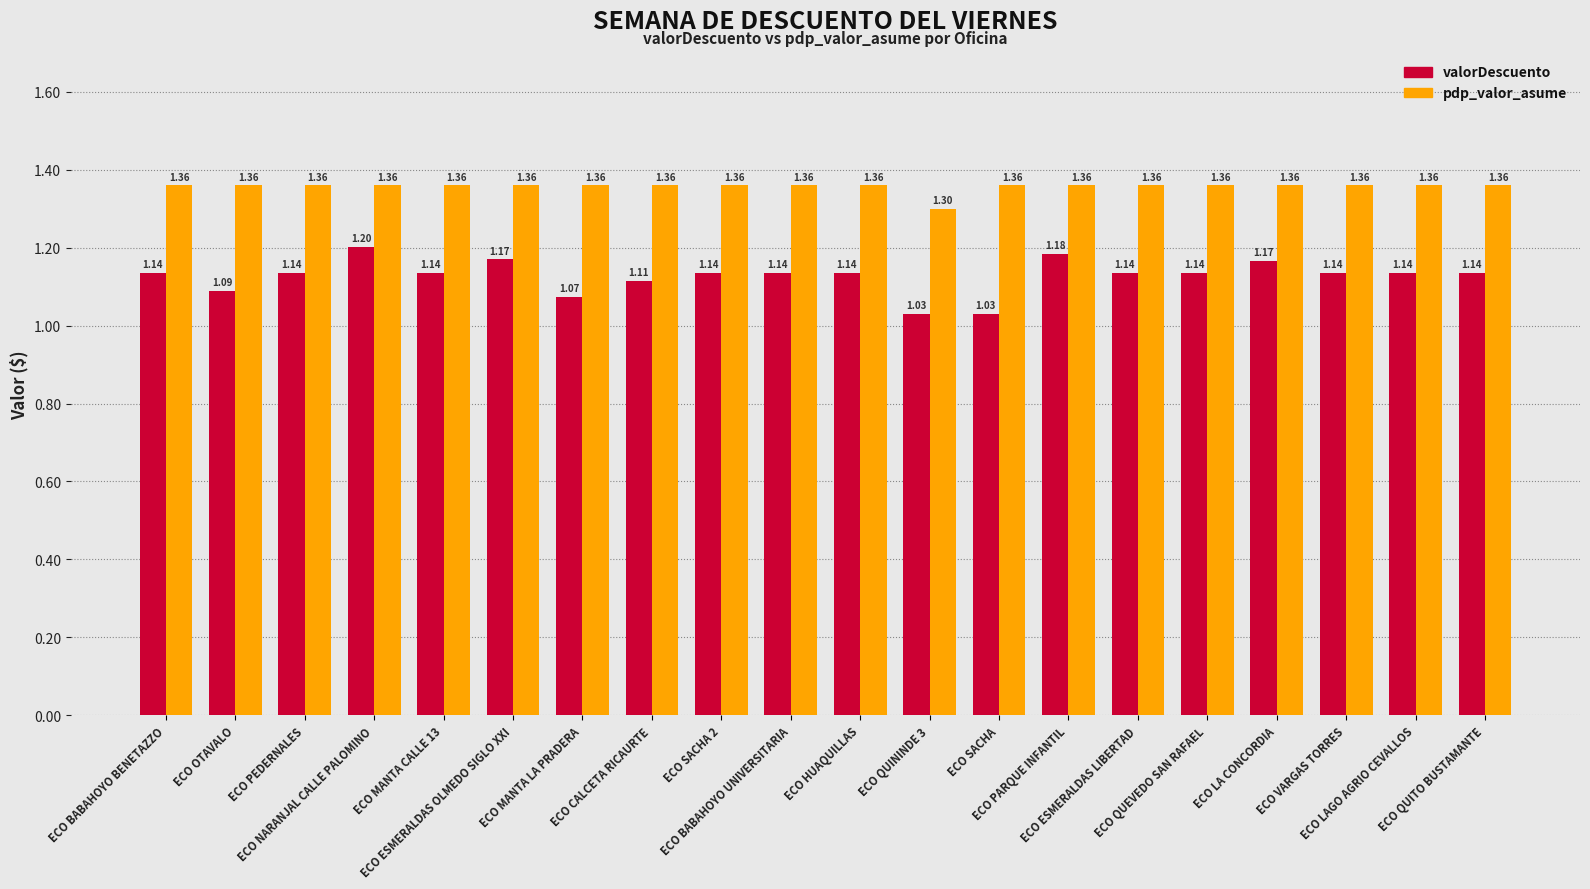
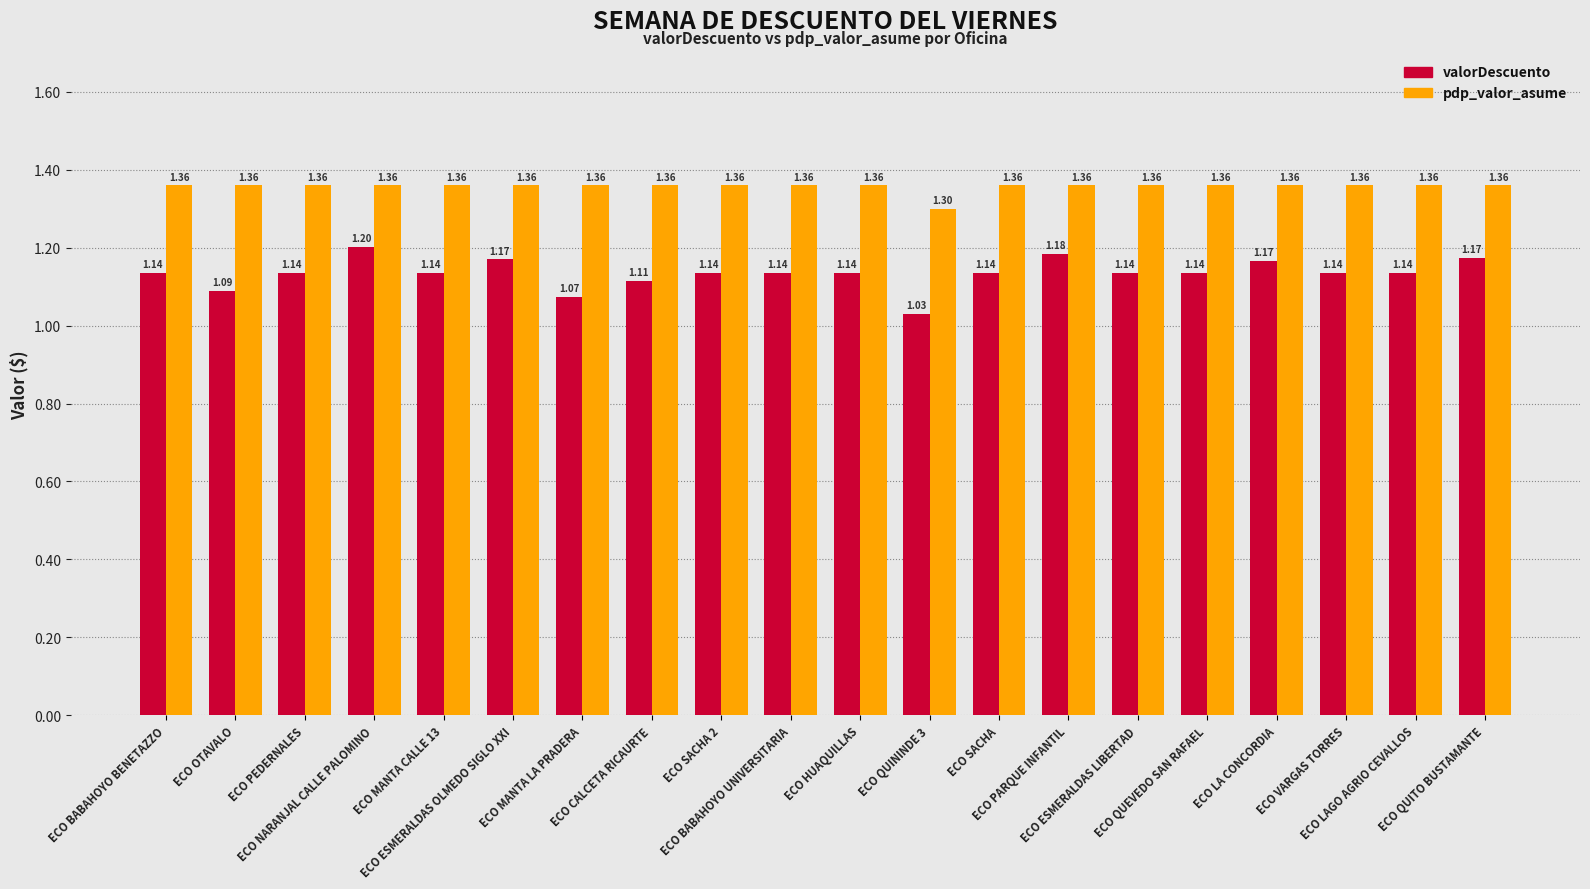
  {
    "valorDescuento": {
      "ECO BABAHOYO BENETAZZO": 1.14,
      "ECO OTAVALO": 1.09,
      "ECO PEDERNALES": 1.14,
      "ECO NARANJAL CALLE PALOMINO": 1.20,
      "ECO MANTA CALLE 13": 1.14,
      "ECO ESMERALDAS OLMEDO SIGLO XXI": 1.17,
      "ECO MANTA LA PRADERA": 1.07,
      "ECO CALCETA RICAURTE": 1.11,
      "ECO SACHA 2": 1.14,
      "ECO BABAHOYO UNIVERSITARIA": 1.14,
      "ECO HUAQUILLAS": 1.14,
      "ECO QUININDE 3": 1.03,
-     "ECO SACHA": 1.03,
+     "ECO SACHA": 1.14,
      "ECO PARQUE INFANTIL": 1.18,
      "ECO ESMERALDAS LIBERTAD": 1.14,
      "ECO QUEVEDO SAN RAFAEL": 1.14,
      "ECO LA CONCORDIA": 1.17,
      "ECO VARGAS TORRES": 1.14,
      "ECO LAGO AGRIO CEVALLOS": 1.14,
-     "ECO QUITO BUSTAMANTE": 1.14
+     "ECO QUITO BUSTAMANTE": 1.17
    },
    "pdp_valor_asume": {
      "ECO BABAHOYO BENETAZZO": 1.36,
      "ECO OTAVALO": 1.36,
      "ECO PEDERNALES": 1.36,
      "ECO NARANJAL CALLE PALOMINO": 1.36,
      "ECO MANTA CALLE 13": 1.36,
      "ECO ESMERALDAS OLMEDO SIGLO XXI": 1.36,
      "ECO MANTA LA PRADERA": 1.36,
      "ECO CALCETA RICAURTE": 1.36,
      "ECO SACHA 2": 1.36,
      "ECO BABAHOYO UNIVERSITARIA": 1.36,
      "ECO HUAQUILLAS": 1.36,
      "ECO QUININDE 3": 1.30,
      "ECO SACHA": 1.36,
      "ECO PARQUE INFANTIL": 1.36,
      "ECO ESMERALDAS LIBERTAD": 1.36,
      "ECO QUEVEDO SAN RAFAEL": 1.36,
      "ECO LA CONCORDIA": 1.36,
      "ECO VARGAS TORRES": 1.36,
      "ECO LAGO AGRIO CEVALLOS": 1.36,
      "ECO QUITO BUSTAMANTE": 1.36
    }
  }
